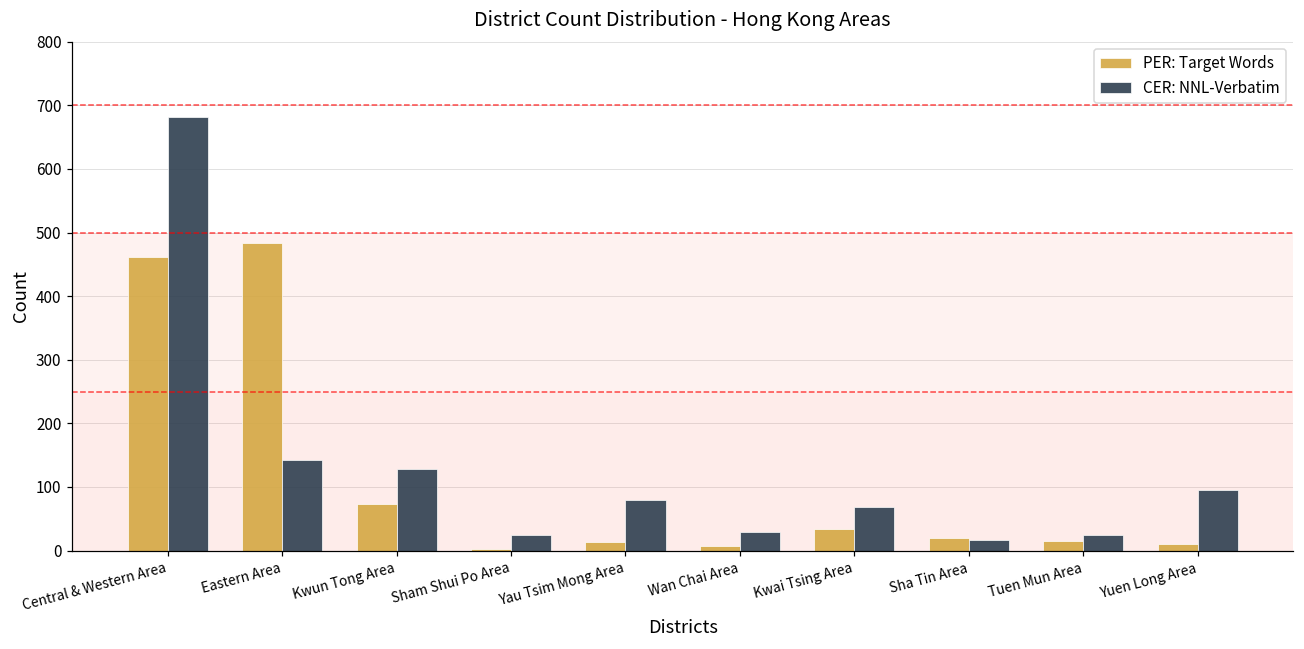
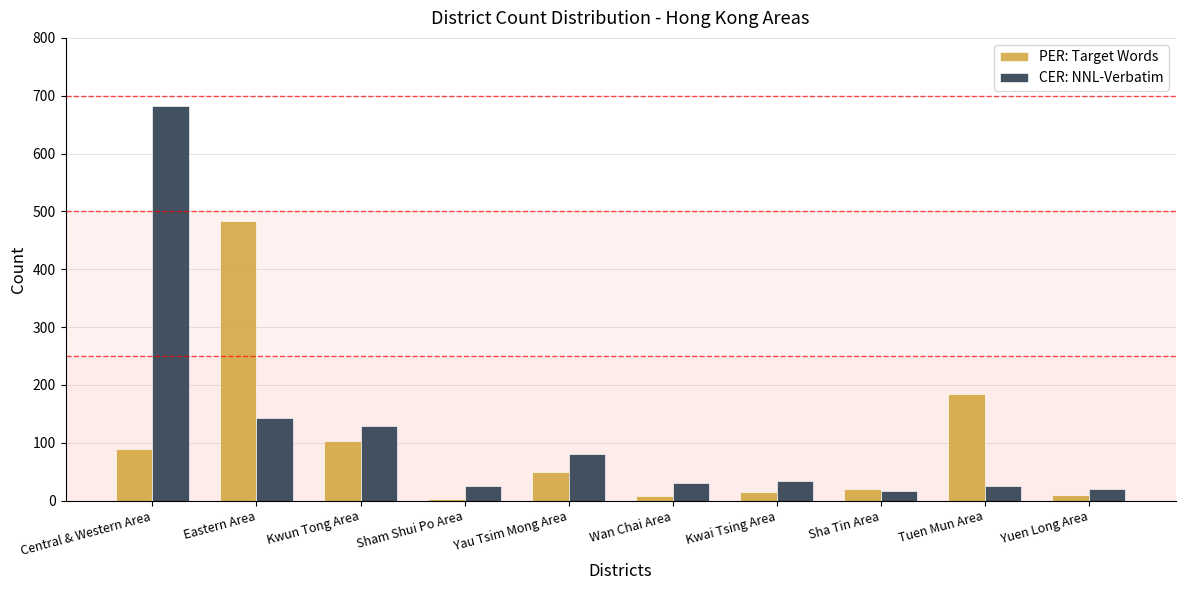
  {
    "PER: Target Words": {
-     "Central & Western Area": 460,
+     "Central & Western Area": 90,
      "Eastern Area": 480,
-     "Kwun Tong Area": 70,
-     "Yau Tsim Mong Area": 10,
+     "Kwun Tong Area": 100,
+     "Yau Tsim Mong Area": 50,
      "Wan Chai Area": 10,
-     "Kwai Tsing Area": 30,
+     "Kwai Tsing Area": 10,
      "Sha Tin Area": 20,
-     "Tuen Mun Area": 20,
+     "Tuen Mun Area": 190,
      "Yuen Long Area": 10
    },
    "CER: NNL-Verbatim": {
      "Central & Western Area": 680,
      "Eastern Area": 140,
      "Kwun Tong Area": 130,
      "Sham Shui Po Area": 30,
      "Yau Tsim Mong Area": 80,
      "Wan Chai Area": 30,
-     "Kwai Tsing Area": 70,
+     "Kwai Tsing Area": 30,
      "Sha Tin Area": 20,
      "Tuen Mun Area": 30,
-     "Yuen Long Area": 100
+     "Yuen Long Area": 20
    }
  }
